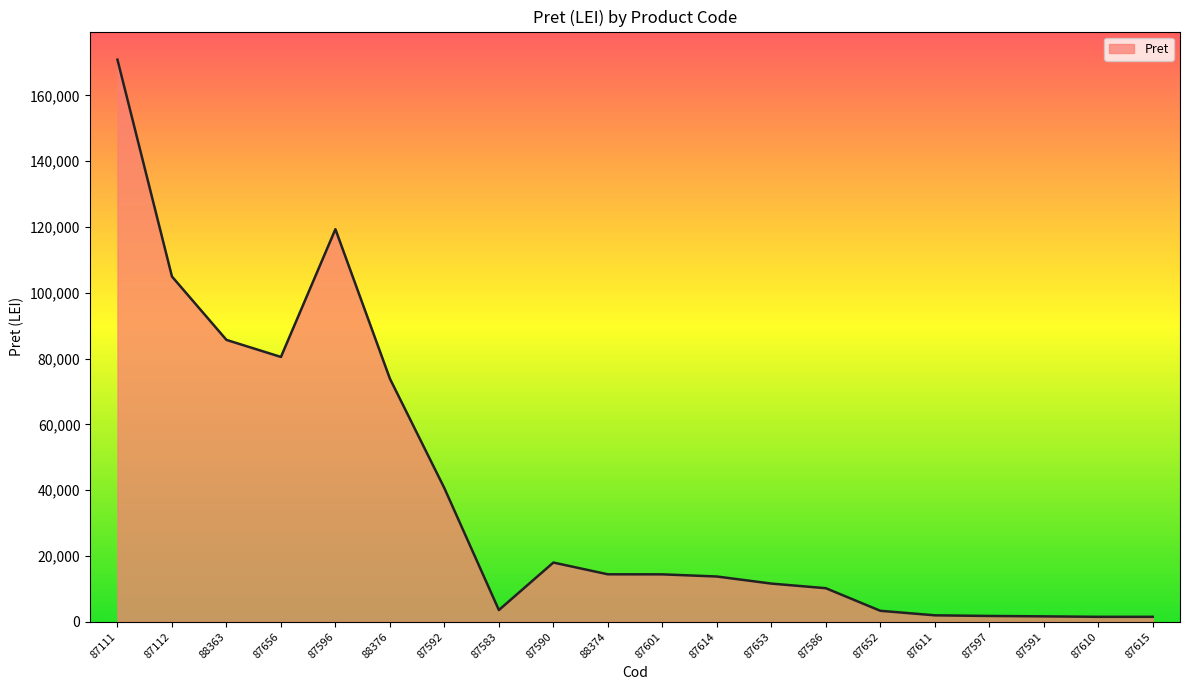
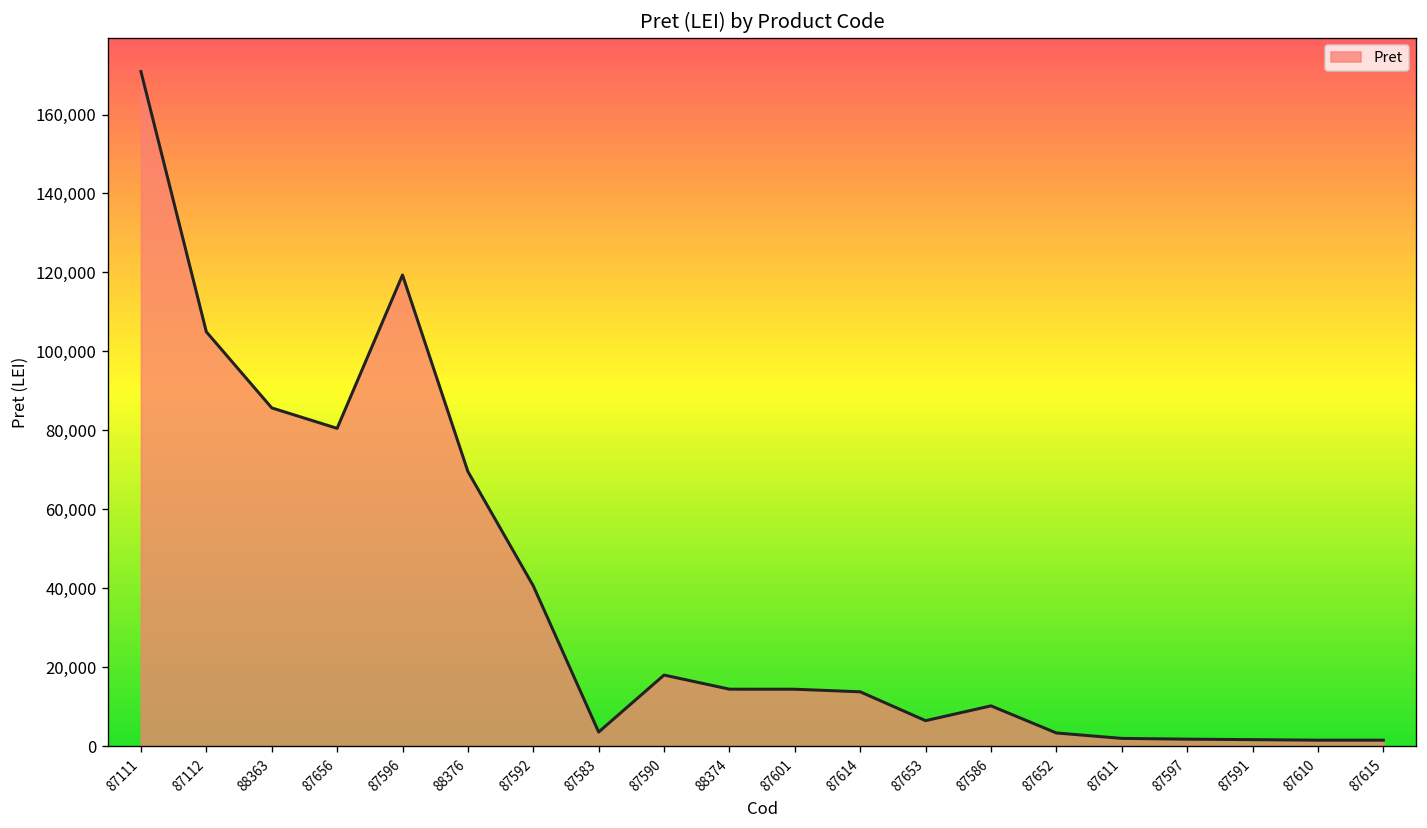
  {
    "87111": "171,000",
    "87112": "105,000",
    "88363": "86,000",
    "87656": "81,000",
    "87596": "119,000",
-   "88376": "74,000",
+   "88376": "70,000",
    "87592": "41,000",
    "87583": "4,000",
    "87590": "18,000",
    "88374": "14,000",
    "87601": "14,000",
    "87614": "14,000",
-   "87653": "12,000",
+   "87653": "6,000",
    "87586": "10,000",
    "87652": "3,000",
    "87611": "2,000",
    "87597": "2,000",
    "87591": "2,000",
    "87610": "2,000",
    "87615": "2,000"
  }
